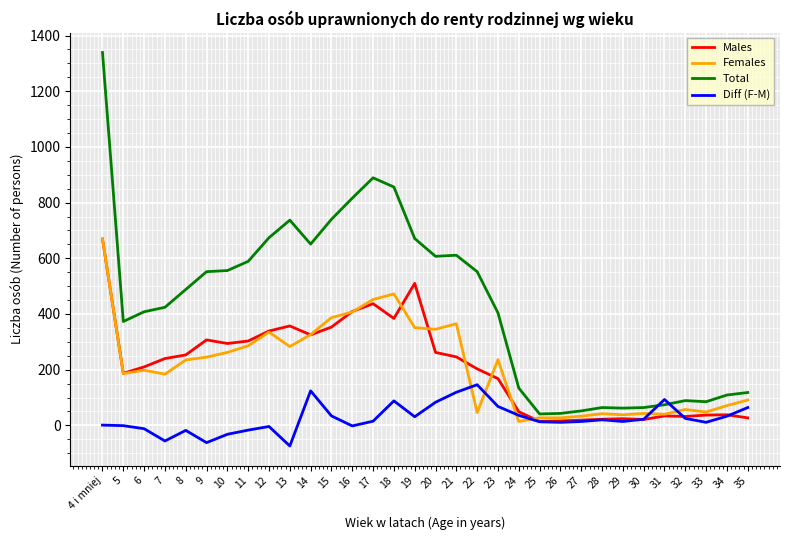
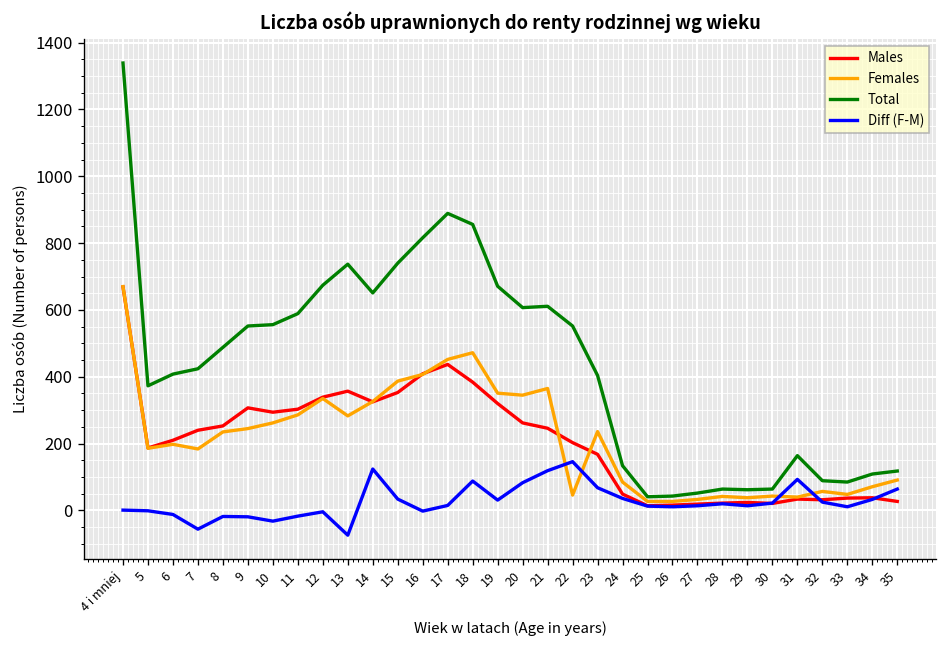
  {
    "Males": {
      "6": 210,
      "7": 240,
      "8": 250,
      "9": 310,
      "10": 290,
      "11": 300,
      "13": 360,
      "15": 350,
      "17": 440,
      "18": 380,
-     "19": 510,
+     "19": 320,
      "20": 260,
      "21": 250,
      "22": 200,
      "23": 170,
      "24": 50,
      "29": 20,
      "33": 40,
      "35": 30
    },
    "Females": {
      "6": 200,
      "7": 180,
      "8": 240,
      "9": 250,
      "10": 260,
      "11": 290,
      "13": 280,
      "15": 390,
      "17": 450,
      "18": 470,
      "19": 350,
      "20": 350,
      "21": 370,
      "22": 50,
      "23": 240,
-     "24": 10,
+     "24": 90,
      "25": 30,
      "26": 30,
      "27": 30,
      "28": 40,
      "29": 40,
      "30": 40,
      "32": 60,
      "33": 50,
      "34": 70,
      "35": 90
    },
    "Total": {
      "4 i mniej": 1340,
      "5": 370,
      "6": 410,
      "7": 420,
      "8": 490,
      "9": 550,
      "10": 560,
      "11": 590,
      "12": 670,
      "13": 740,
      "14": 650,
      "15": 740,
      "16": 820,
      "17": 890,
      "18": 860,
      "19": 670,
      "20": 610,
      "21": 610,
      "22": 550,
      "23": 400,
      "24": 130,
      "25": 40,
      "26": 40,
      "27": 50,
      "28": 60,
      "29": 60,
      "30": 60,
-     "31": 70,
+     "31": 160,
      "32": 90,
      "33": 90,
      "34": 110,
      "35": 120
    },
    "Diff (F-M)": {
      "4 i mniej": 0,
      "5": 0,
      "6": -10,
      "7": -60,
      "8": -20,
-     "9": -60,
+     "9": -20,
      "10": -30,
      "11": -20,
      "12": 0,
      "13": -70,
      "14": 120,
      "15": 30,
      "16": 0,
      "17": 20,
      "18": 90,
      "19": 30,
      "20": 80,
      "21": 120,
      "22": 150,
      "23": 70,
      "24": 40,
      "29": 10,
      "31": 90,
      "33": 10,
      "35": 60
    }
  }
